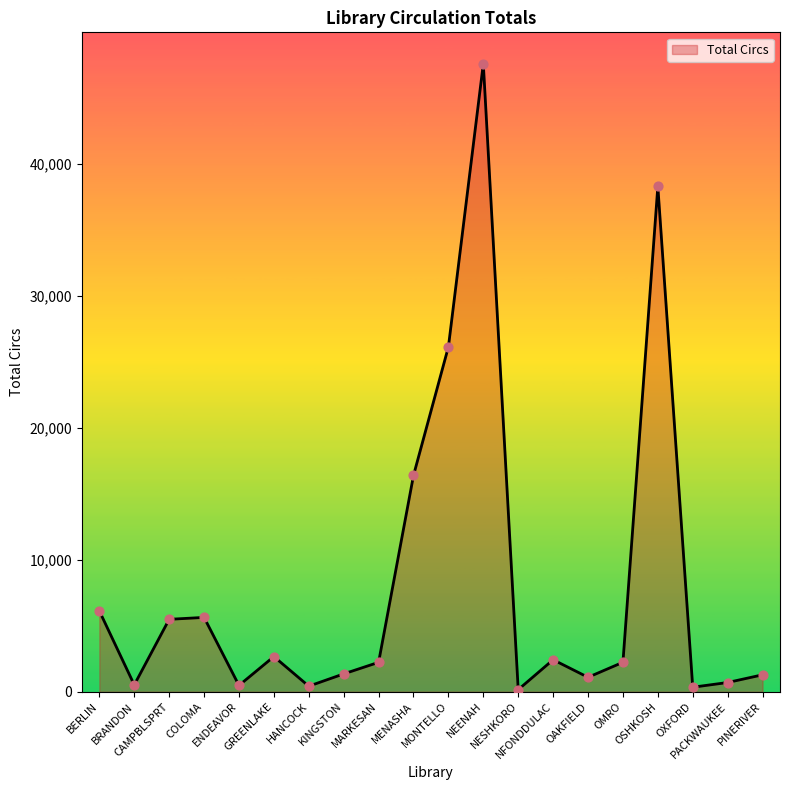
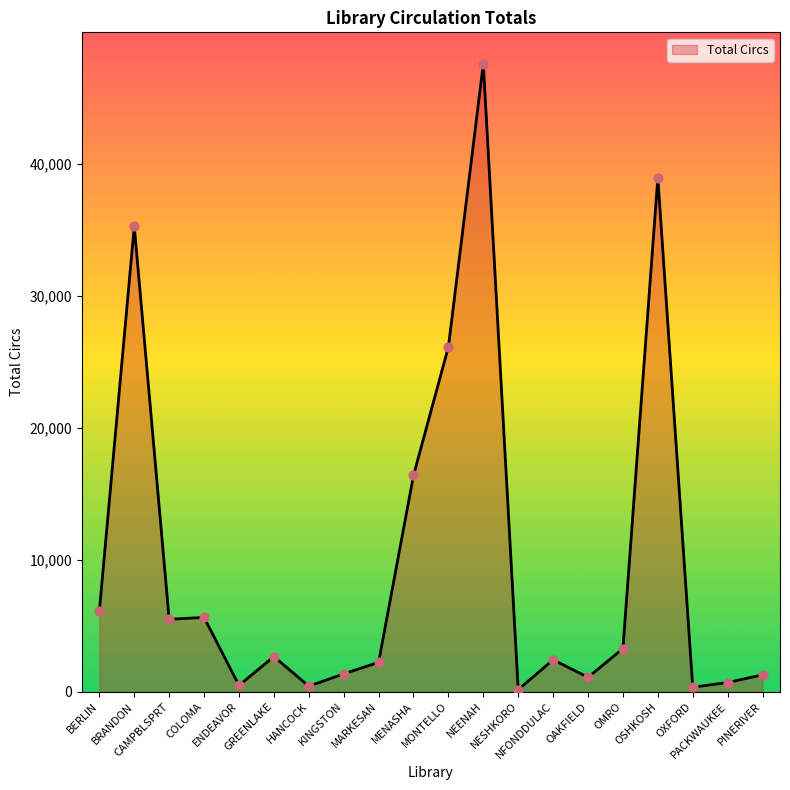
  {
    "BERLIN": "6,100",
-   "BRANDON": "500",
+   "BRANDON": "35,300",
    "CAMPBLSPRT": "5,500",
    "COLOMA": "5,600",
    "ENDEAVOR": "500",
    "GREENLAKE": "2,700",
    "HANCOCK": "400",
    "KINGSTON": "1,400",
    "MARKESAN": "2,200",
    "MENASHA": "16,400",
    "MONTELLO": "26,100",
    "NEENAH": "47,600",
    "NESHKORO": "200",
    "NFONDDULAC": "2,400",
    "OAKFIELD": "1,100",
-   "OMRO": "2,200",
-   "OSHKOSH": "38,300",
+   "OMRO": "3,300",
+   "OSHKOSH": "38,900",
    "OXFORD": "300",
    "PACKWAUKEE": "700",
    "PINERIVER": "1,300"
  }
